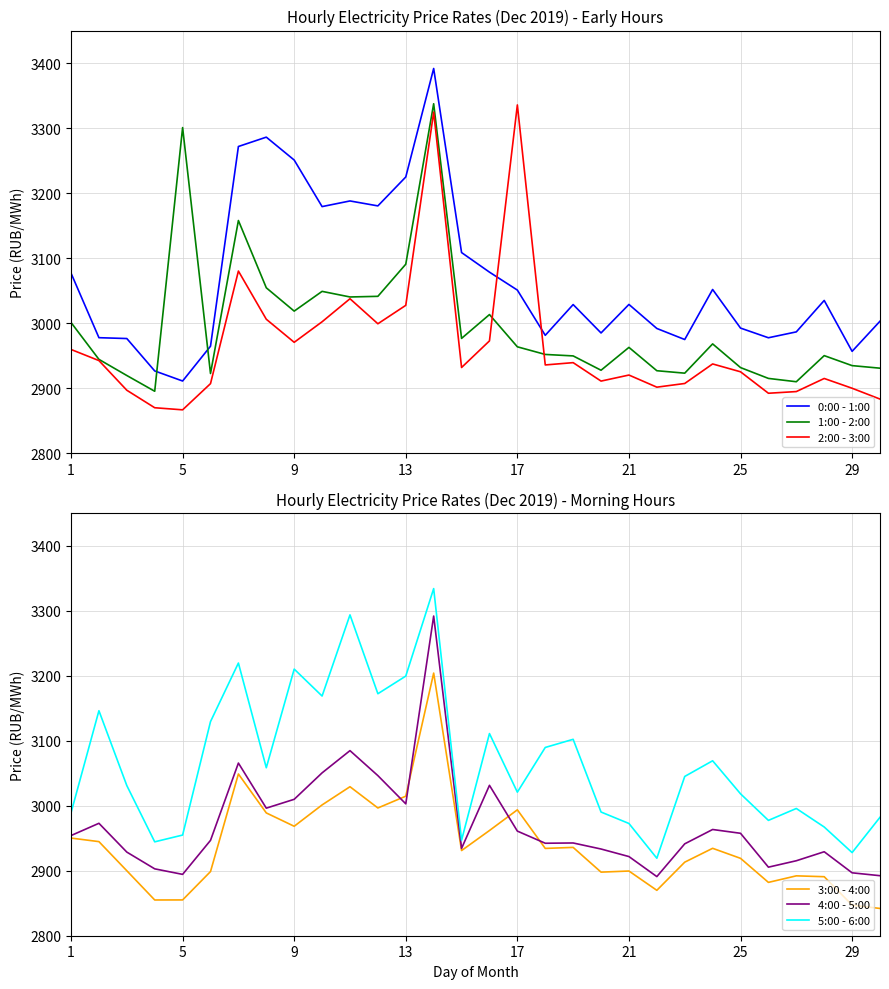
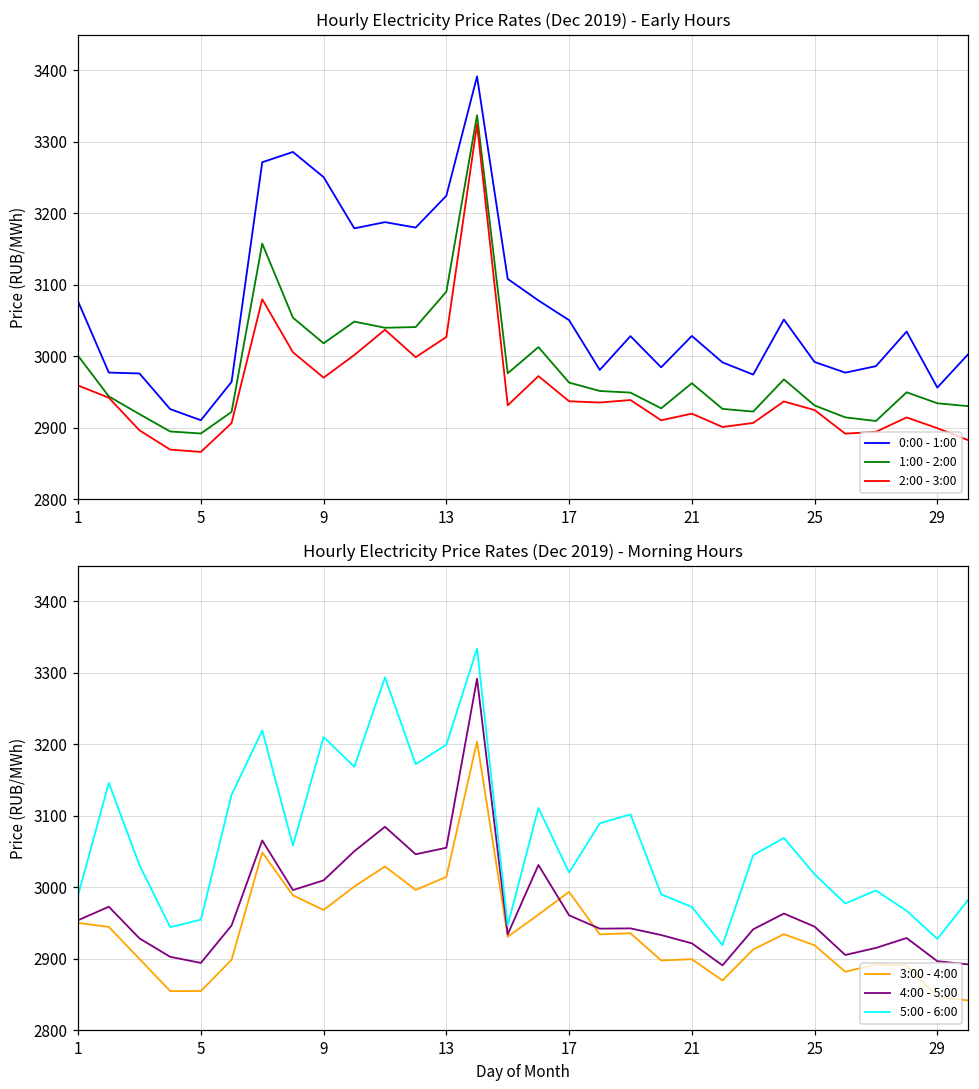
  {
    "Hourly Electricity Price Rates (Dec 2019) - Early Hours": {
      "0:00 - 1:00": {
        "1": 3080,
        "5": 2910,
        "9": 3250,
        "13": 3220,
        "17": 3050,
        "21": 3030,
        "25": 2990,
        "29": 2960
      },
      "1:00 - 2:00": {
        "1": 3000,
-       "5": 3300,
+       "5": 2890,
        "9": 3020,
        "13": 3090,
        "17": 2960,
        "21": 2960,
        "25": 2930,
        "29": 2930
      },
      "2:00 - 3:00": {
        "1": 2960,
        "5": 2870,
        "9": 2970,
        "13": 3030,
-       "17": 3340,
+       "17": 2940,
        "21": 2920,
        "25": 2920,
        "29": 2900
      }
    },
    "Hourly Electricity Price Rates (Dec 2019) - Morning Hours": {
      "3:00 - 4:00": {
        "5": 2860,
        "9": 2970,
        "13": 3010,
        "17": 2990,
        "21": 2900,
        "25": 2920
      },
      "4:00 - 5:00": {
        "5": 2890,
        "9": 3010,
-       "13": 3000,
+       "13": 3060,
        "17": 2960,
        "21": 2920,
-       "25": 2960,
+       "25": 2950,
        "29": 2900
      },
      "5:00 - 6:00": {
        "1": 2990,
        "5": 2950,
        "9": 3210,
        "13": 3200,
        "17": 3020,
        "21": 2970,
        "25": 3020,
        "29": 2930
      }
    }
  }
